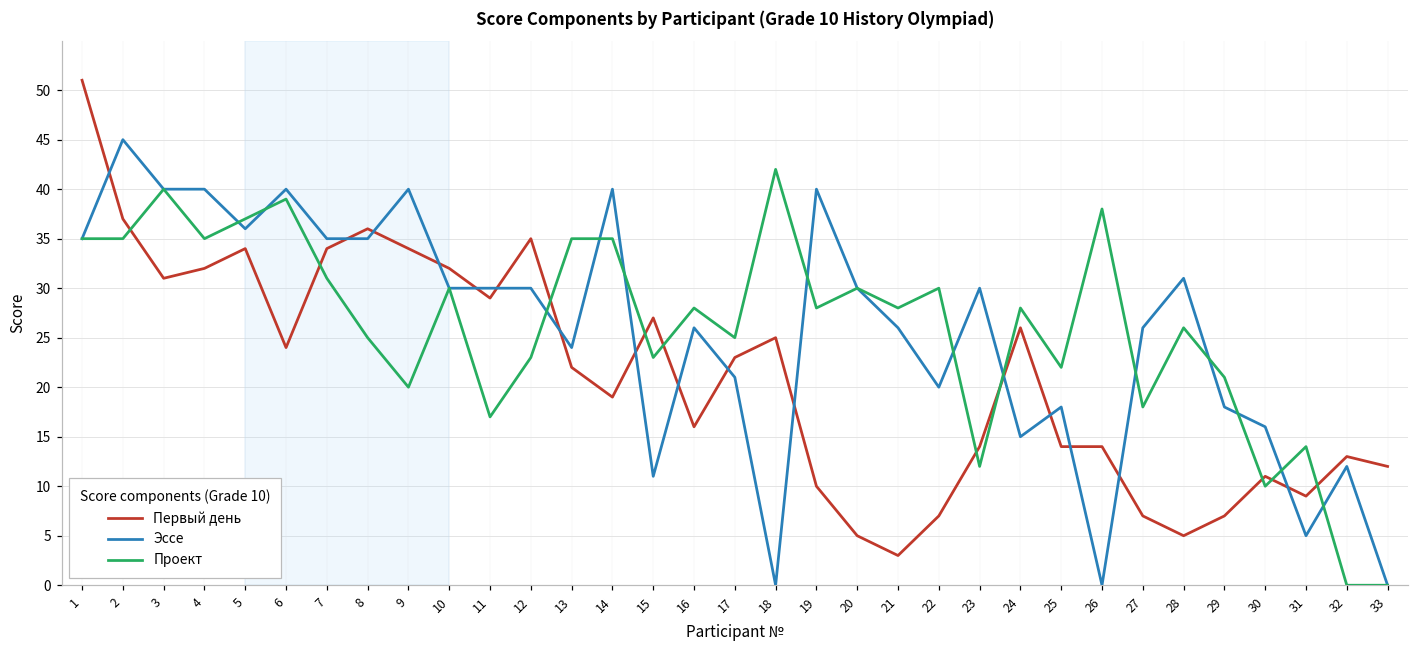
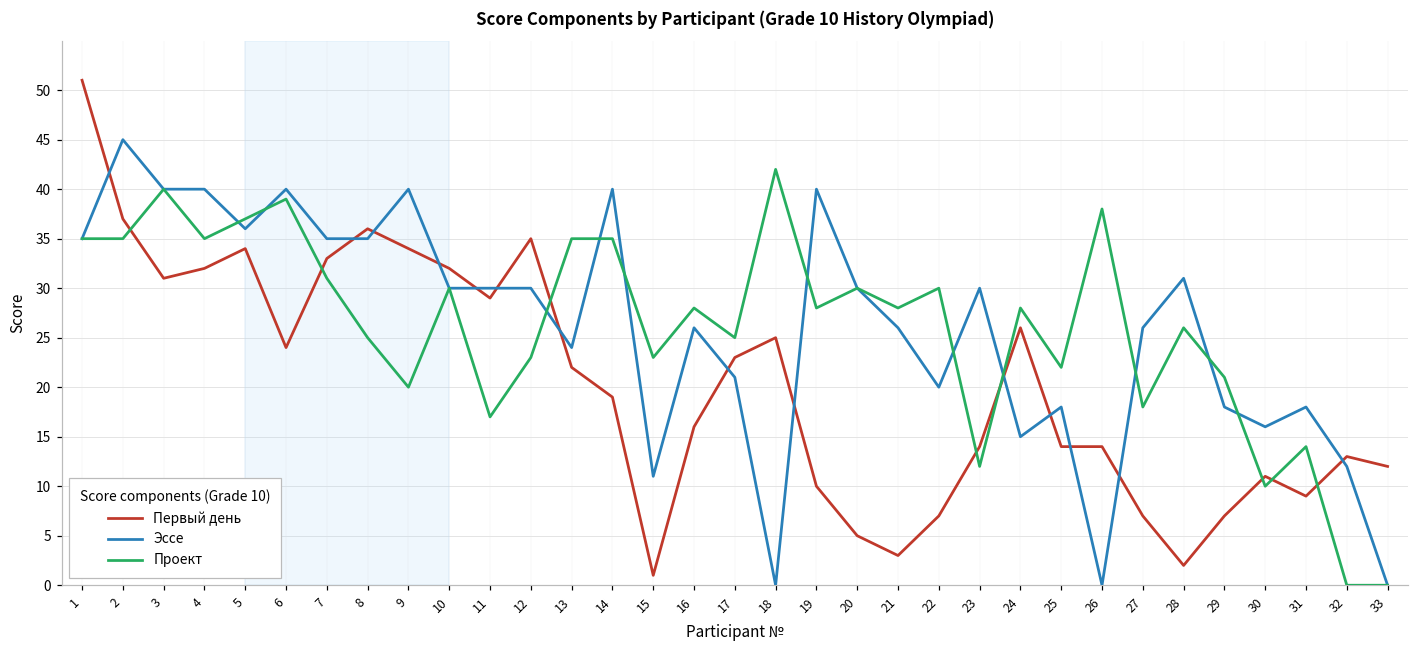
  {
    "Первый день": {
      "1": 51,
      "2": 37,
      "3": 31,
      "4": 32,
      "5": 34,
      "6": 24,
-     "7": 34,
+     "7": 33,
      "8": 36,
      "9": 34,
      "10": 32,
      "11": 29,
      "12": 35,
      "13": 22,
      "14": 19,
-     "15": 27,
+     "15": 1,
      "16": 16,
      "17": 23,
      "18": 25,
      "19": 10,
      "20": 5,
      "21": 3,
      "22": 7,
      "23": 14,
      "24": 26,
      "25": 14,
      "26": 14,
      "27": 7,
-     "28": 5,
+     "28": 2,
      "29": 7,
      "30": 11,
      "31": 9,
      "32": 13,
      "33": 12
    },
    "Эссе": {
      "2": 45,
      "4": 40,
      "5": 36,
      "6": 40,
      "7": 35,
      "8": 35,
      "9": 40,
      "11": 30,
      "12": 30,
      "13": 24,
      "14": 40,
      "15": 11,
      "16": 26,
      "17": 21,
      "18": 0,
      "19": 40,
      "21": 26,
      "22": 20,
      "23": 30,
      "24": 15,
      "25": 18,
      "26": 0,
      "27": 26,
      "28": 31,
      "29": 18,
      "30": 16,
-     "31": 5,
+     "31": 18,
      "32": 12
    },
    "Проект": {
      "2": 35,
      "4": 35,
      "5": 37,
      "6": 39,
      "7": 31,
      "8": 25,
      "9": 20,
      "11": 17,
      "12": 23,
      "13": 35,
      "14": 35,
      "15": 23,
      "16": 28,
      "17": 25,
      "18": 42,
      "19": 28,
      "21": 28,
      "22": 30,
      "23": 12,
      "24": 28,
      "25": 22,
      "26": 38,
      "27": 18,
      "28": 26,
      "29": 21,
      "30": 10,
      "31": 14,
      "32": 0
    }
  }
